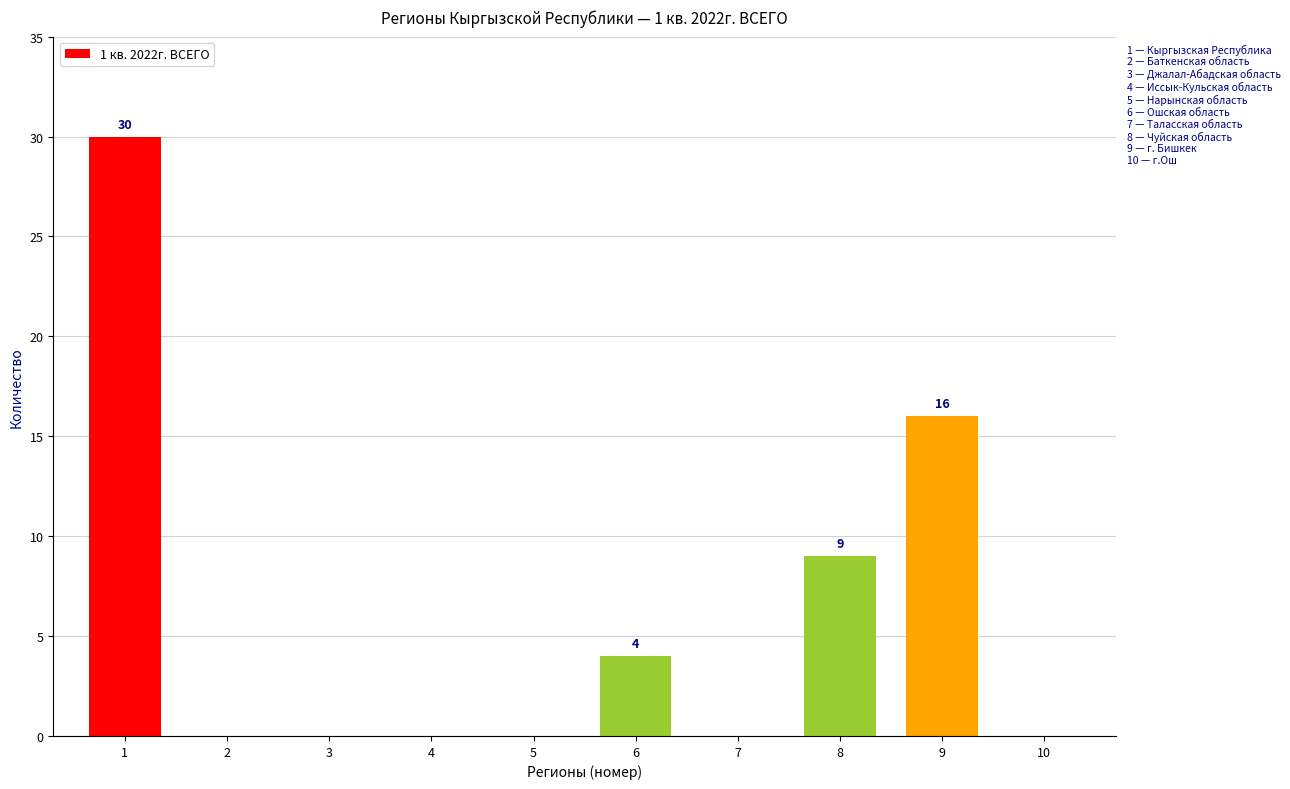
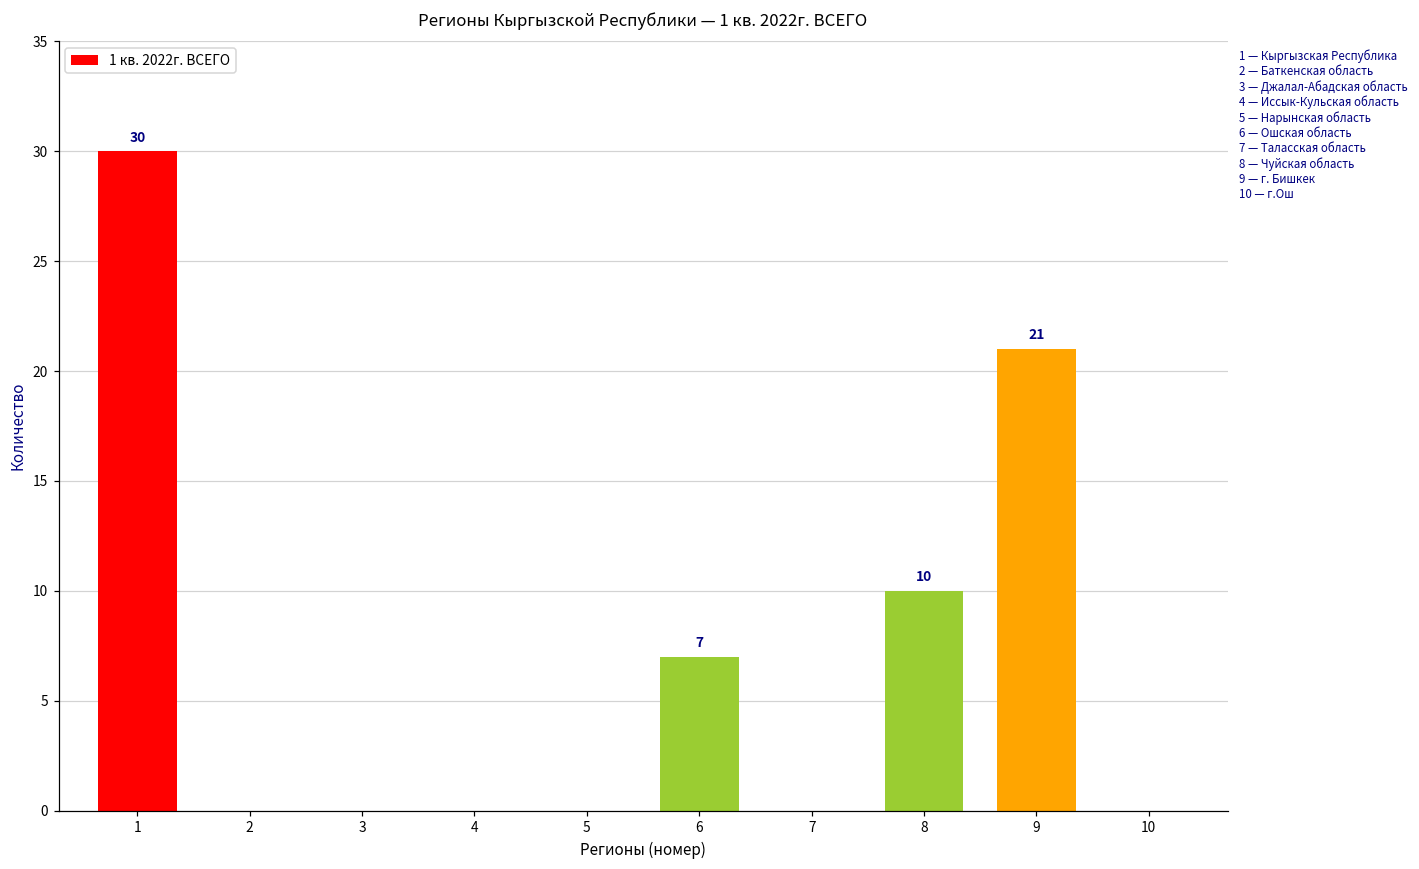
  {
    "1": 30,
-   "6": 4,
-   "8": 9,
-   "9": 16
+   "6": 7,
+   "8": 10,
+   "9": 21
  }
